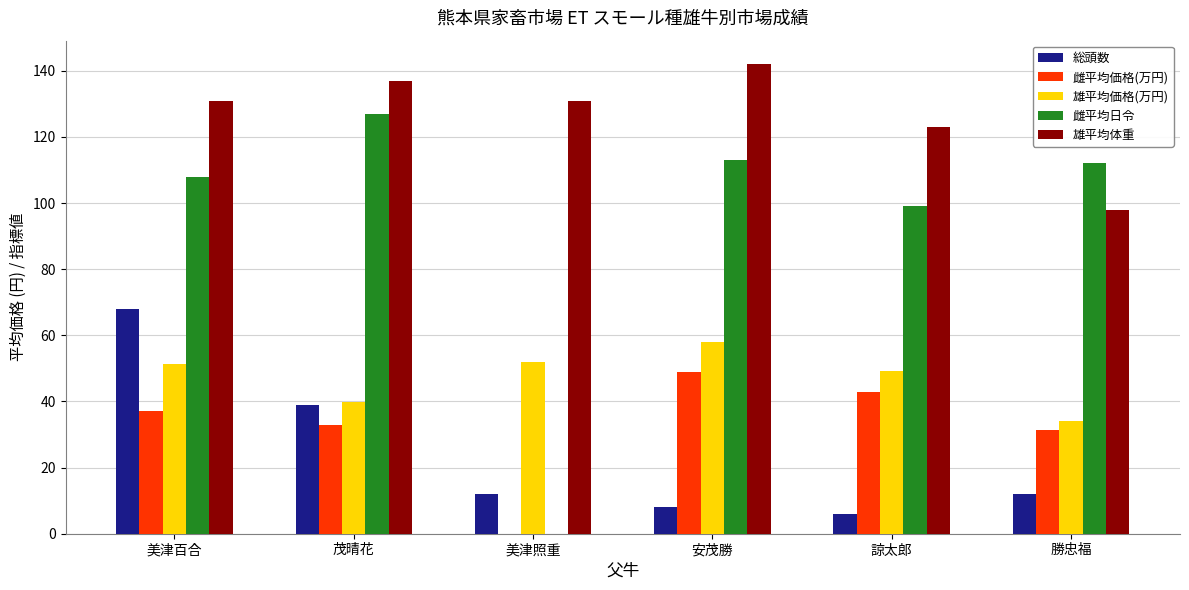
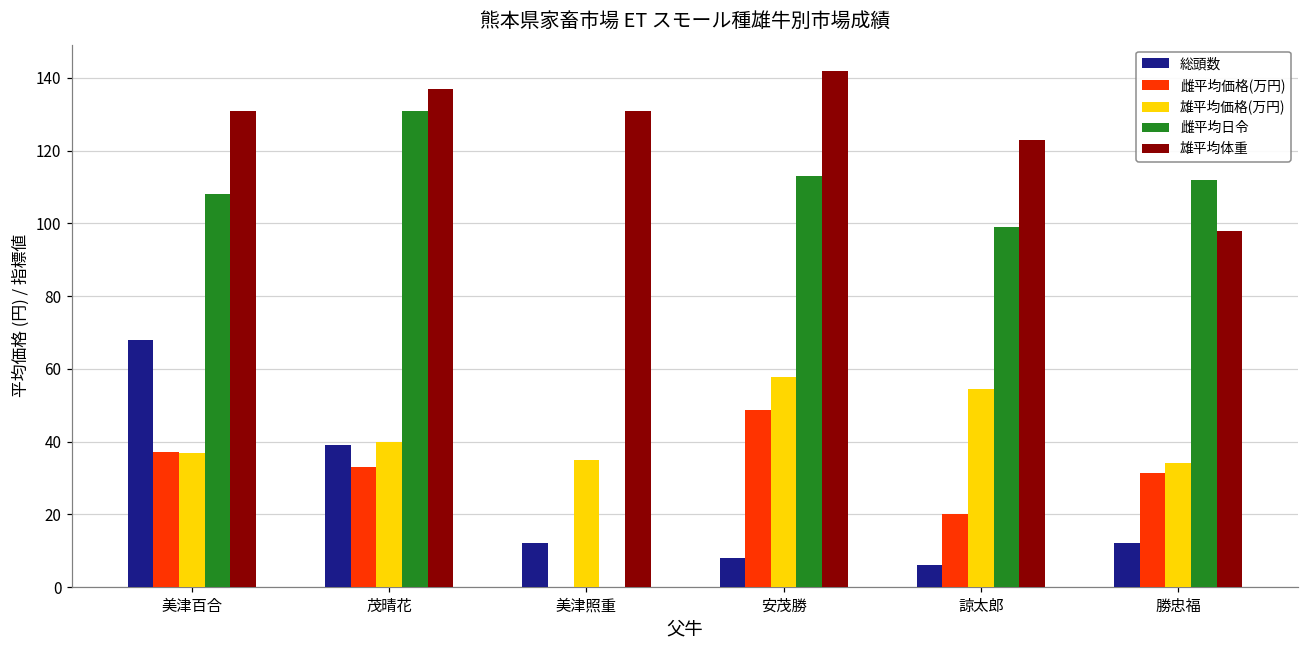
  {
    "総頭数": {
      "美津百合": 68,
      "茂晴花": 39,
      "美津照重": 12,
      "安茂勝": 8,
      "諒太郎": 6,
      "勝忠福": 12
    },
    "雌平均価格(万円)": {
      "美津百合": 37,
      "茂晴花": 33,
      "美津照重": 0,
      "安茂勝": 49,
-     "諒太郎": 43,
+     "諒太郎": 20,
      "勝忠福": 32
    },
    "雄平均価格(万円)": {
-     "美津百合": 51,
+     "美津百合": 37,
      "茂晴花": 40,
-     "美津照重": 52,
+     "美津照重": 35,
      "安茂勝": 58,
-     "諒太郎": 49,
+     "諒太郎": 54,
      "勝忠福": 34
    },
    "雌平均日令": {
      "美津百合": 108,
-     "茂晴花": 127,
+     "茂晴花": 131,
      "美津照重": 0,
      "安茂勝": 113,
      "諒太郎": 99,
      "勝忠福": 112
    },
    "雄平均体重": {
      "美津百合": 131,
      "茂晴花": 137,
      "美津照重": 131,
      "安茂勝": 142,
      "諒太郎": 123,
      "勝忠福": 98
    }
  }
